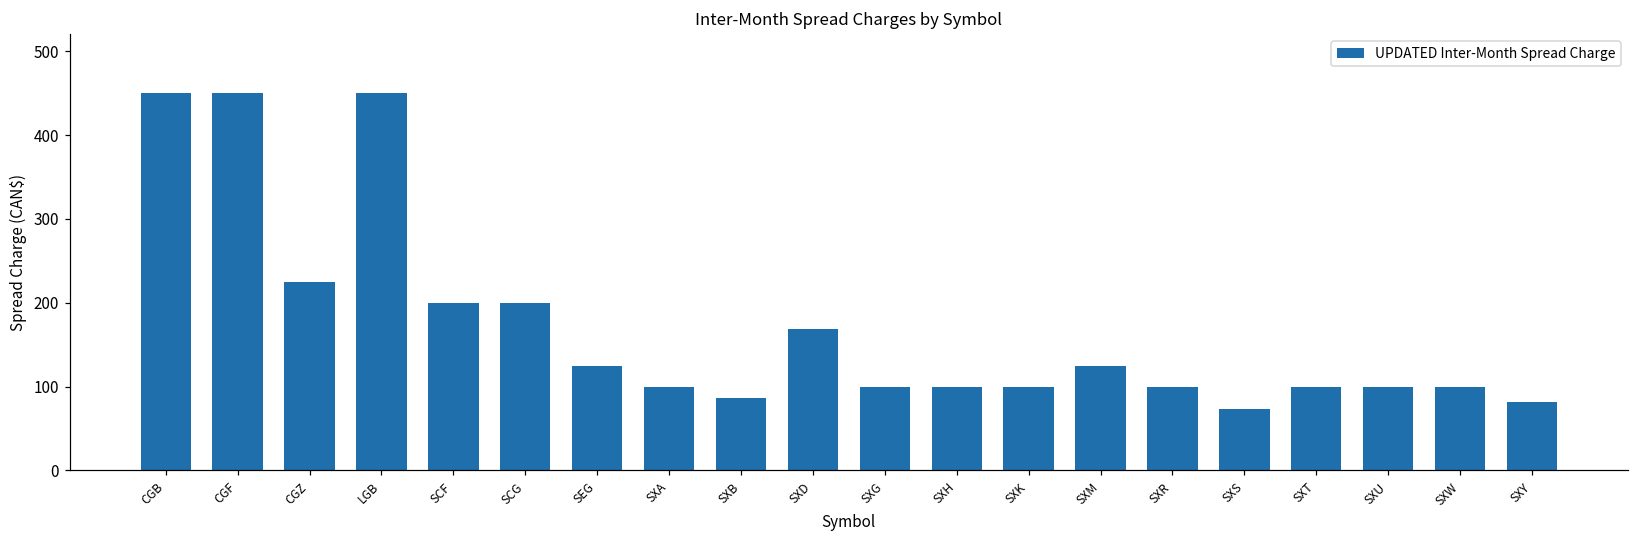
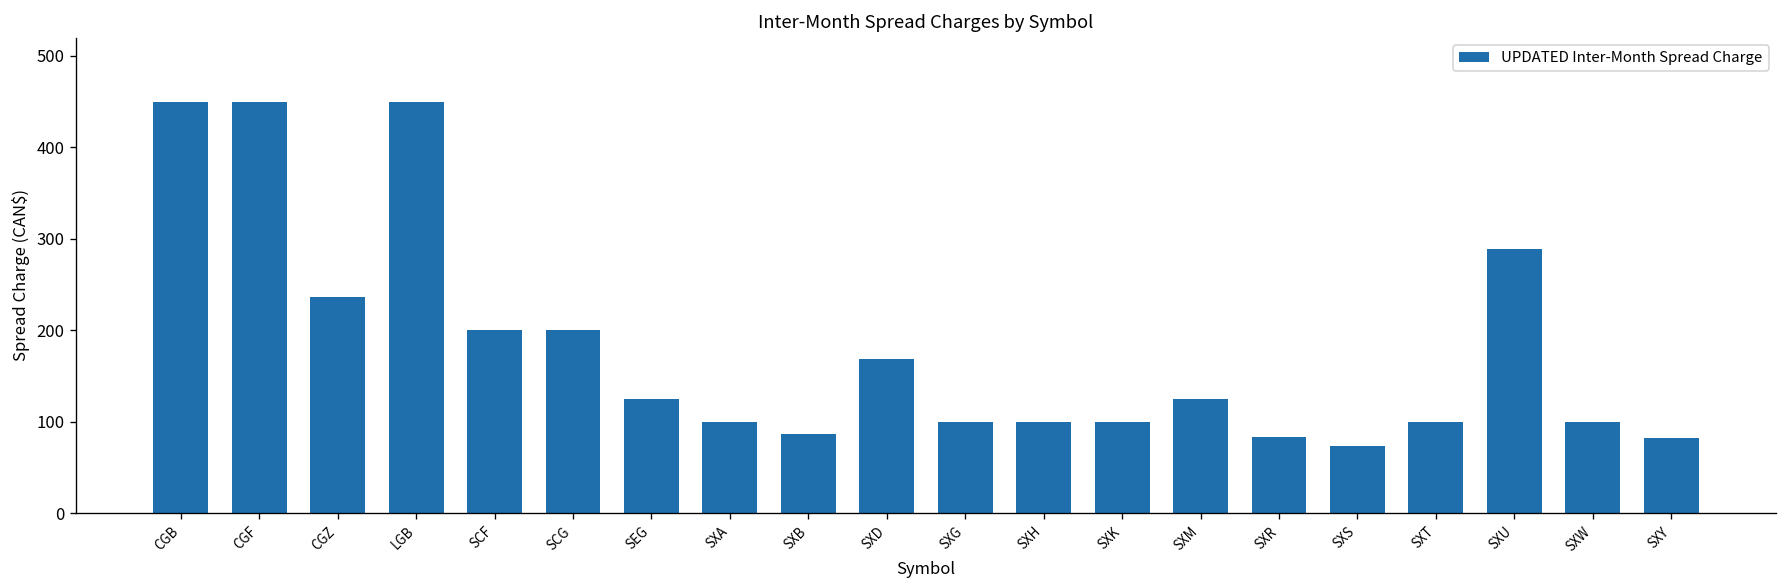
  {
    "CGB": 450,
    "CGF": 450,
-   "CGZ": 230,
+   "CGZ": 240,
    "LGB": 450,
    "SCF": 200,
    "SCG": 200,
    "SEG": 130,
    "SXA": 100,
    "SXB": 90,
    "SXD": 170,
    "SXG": 100,
    "SXH": 100,
    "SXK": 100,
    "SXM": 130,
-   "SXR": 100,
+   "SXR": 80,
    "SXS": 70,
    "SXT": 100,
-   "SXU": 100,
+   "SXU": 290,
    "SXW": 100,
    "SXY": 80
  }
